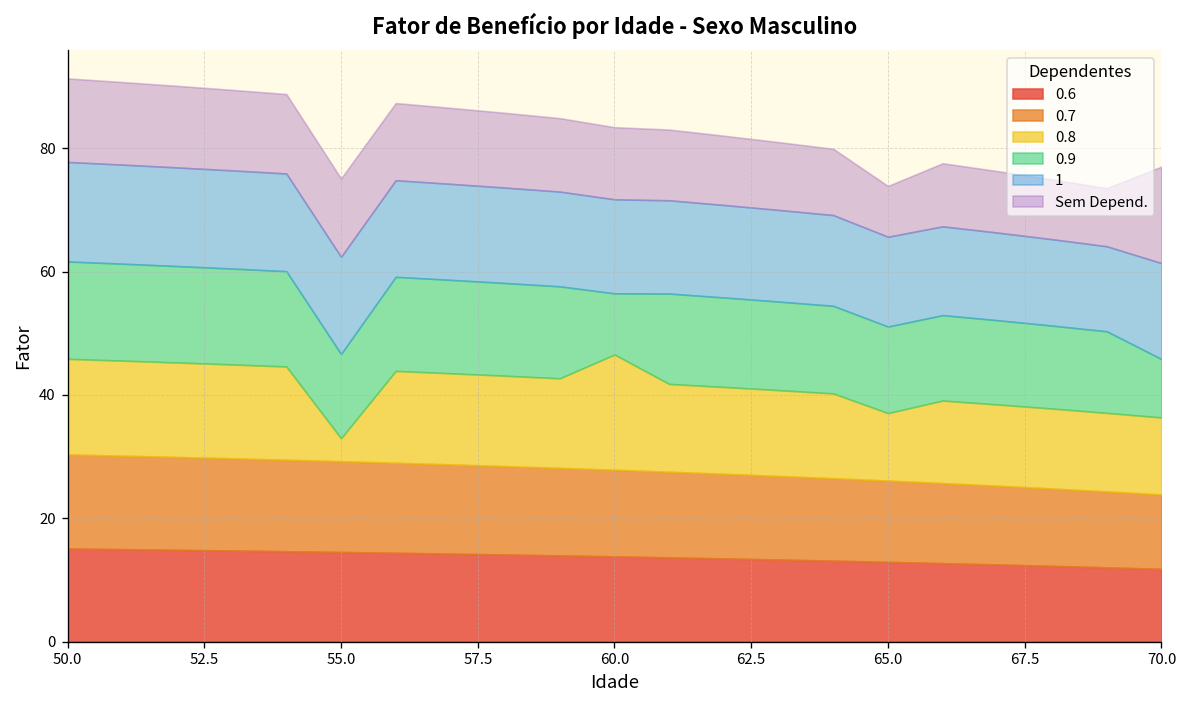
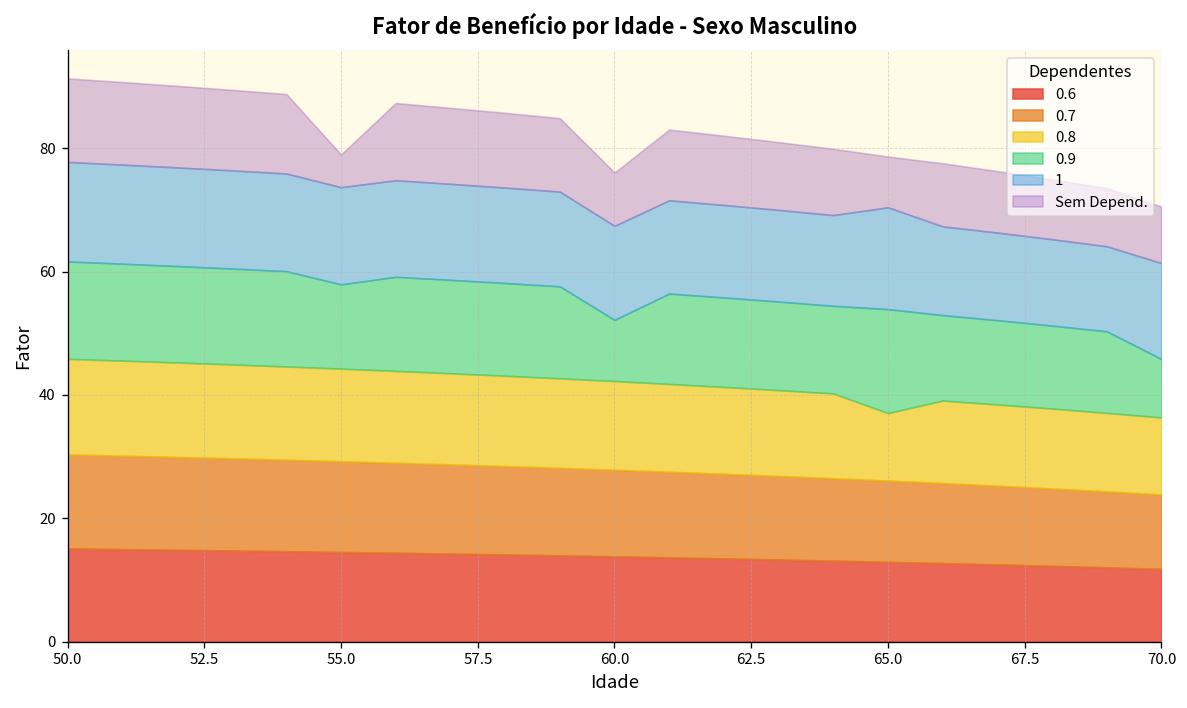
  {
    "0.8": {
      "50.0": 16,
-     "55.0": 4,
-     "60.0": 19,
+     "55.0": 15,
+     "60.0": 14,
      "65.0": 11,
      "70.0": 12
    },
    "0.9": {
      "50.0": 16,
      "55.0": 14,
      "60.0": 10,
-     "65.0": 14,
+     "65.0": 17,
      "70.0": 9
    },
    "1": {
      "50.0": 16,
      "55.0": 16,
      "60.0": 15,
-     "65.0": 15,
+     "65.0": 17,
      "70.0": 16
    },
    "Sem Depend.": {
      "50.0": 14,
-     "55.0": 13,
-     "60.0": 12,
+     "55.0": 5,
+     "60.0": 9,
      "65.0": 8,
-     "70.0": 16
+     "70.0": 9
    }
  }
